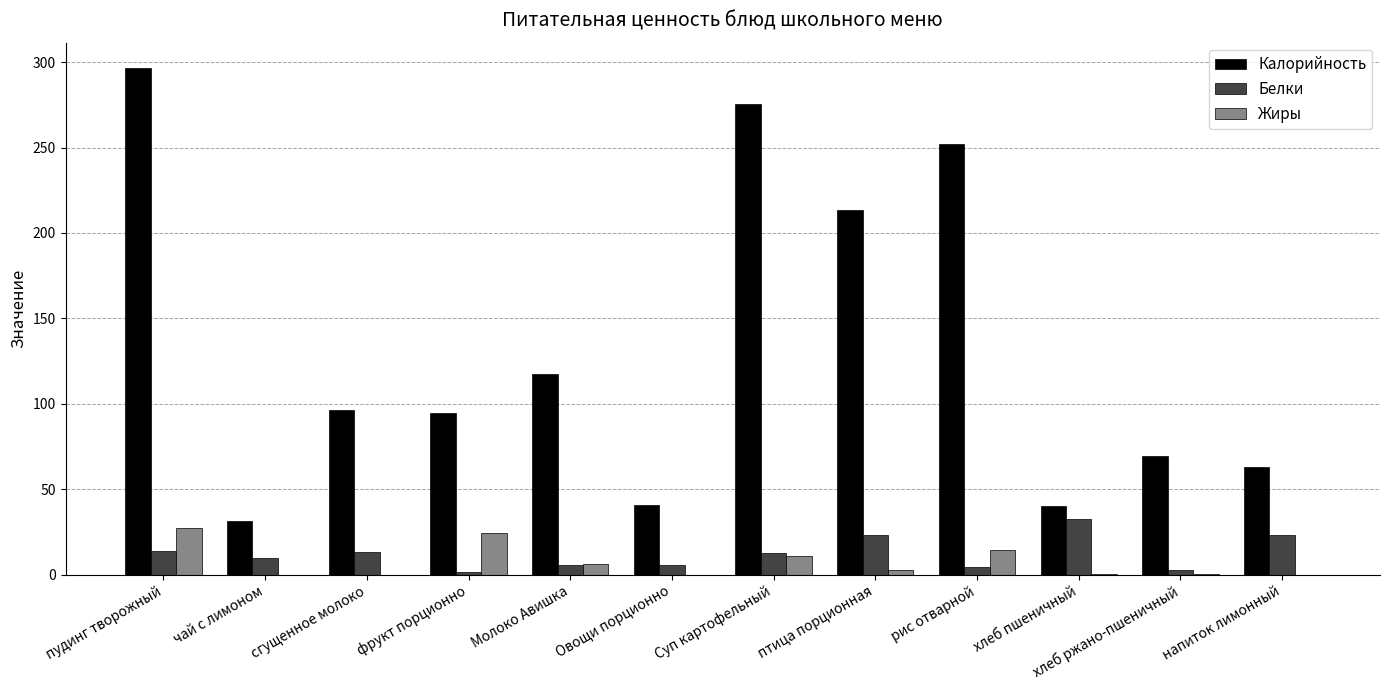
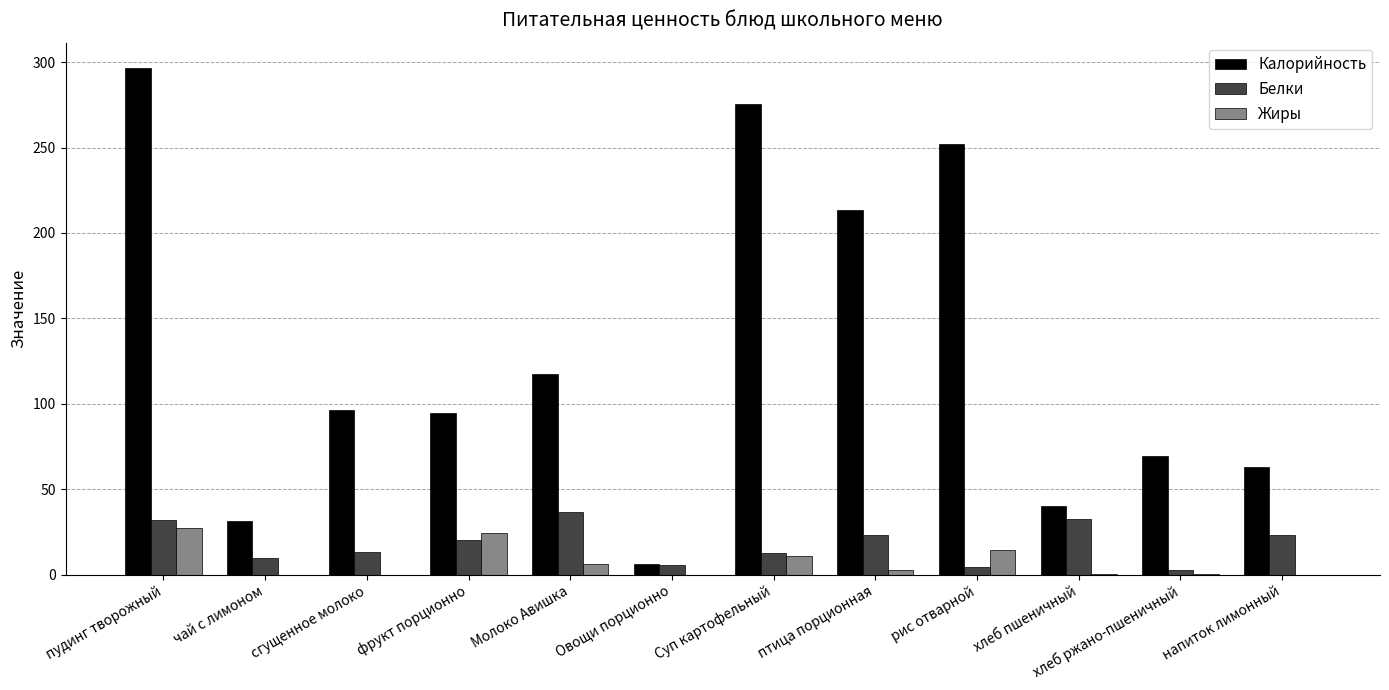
  {
    "Калорийность": {
      "пудинг творожный": 297,
      "чай с лимоном": 32,
      "сгущенное молоко": 97,
      "фрукт порционно": 95,
      "Молоко Авишка": 118,
-     "Овощи порционно": 41,
+     "Овощи порционно": 6,
      "Суп картофельный": 276,
      "птица порционная": 213,
      "рис отварной": 252,
      "хлеб пшеничный": 40,
      "хлеб ржано-пшеничный": 70,
      "напиток лимонный": 63
    },
    "Белки": {
-     "пудинг творожный": 14,
+     "пудинг творожный": 32,
      "чай с лимоном": 10,
      "сгущенное молоко": 14,
-     "фрукт порционно": 2,
-     "Молоко Авишка": 6,
+     "фрукт порционно": 21,
+     "Молоко Авишка": 37,
      "Овощи порционно": 6,
      "Суп картофельный": 12,
      "птица порционная": 23,
      "рис отварной": 4,
      "хлеб пшеничный": 32,
      "хлеб ржано-пшеничный": 3,
      "напиток лимонный": 23
    },
    "Жиры": {
      "пудинг творожный": 28,
      "сгущенное молоко": 0,
      "фрукт порционно": 24,
      "Молоко Авишка": 6,
      "Суп картофельный": 11,
      "птица порционная": 3,
      "рис отварной": 15,
      "напиток лимонный": 0
    }
  }
